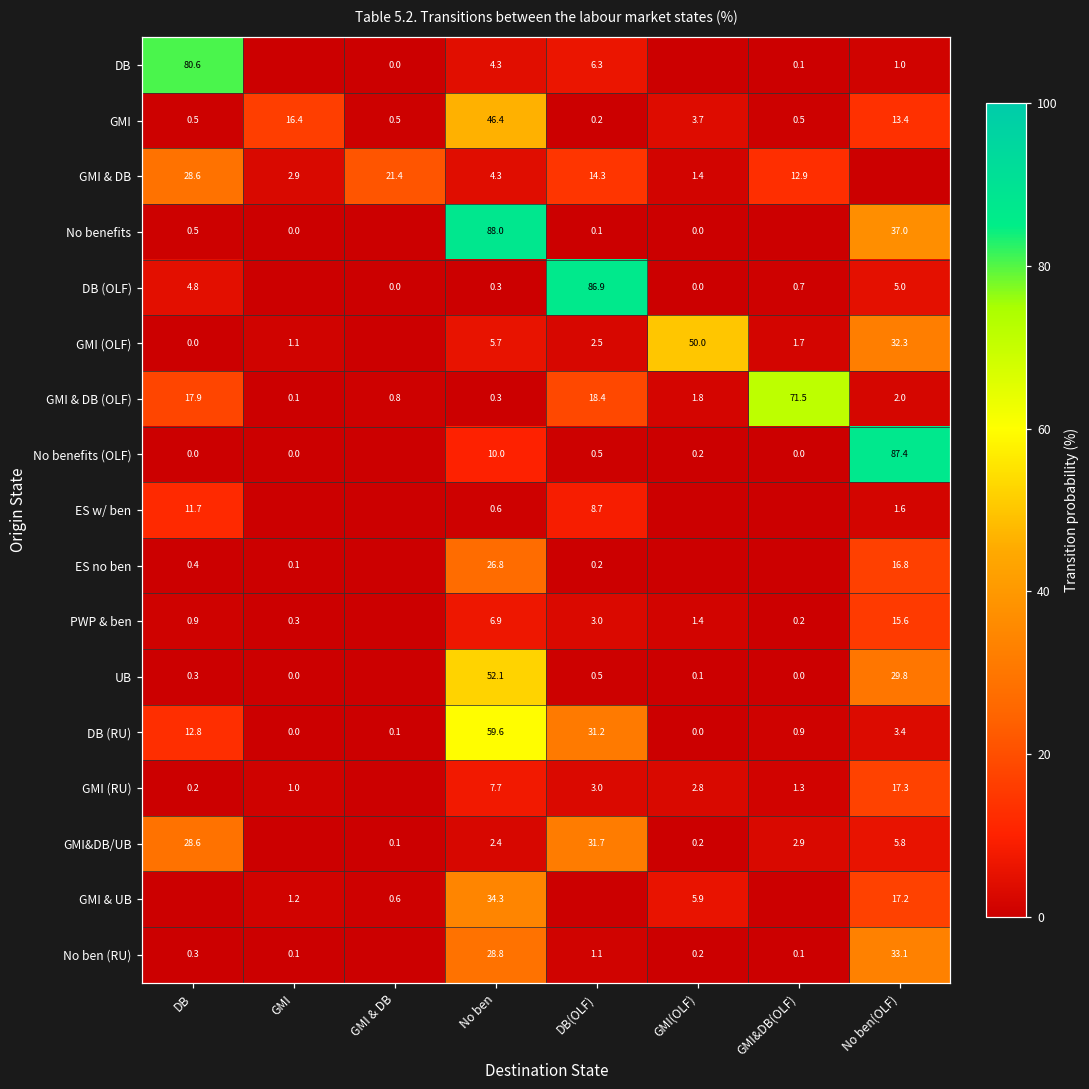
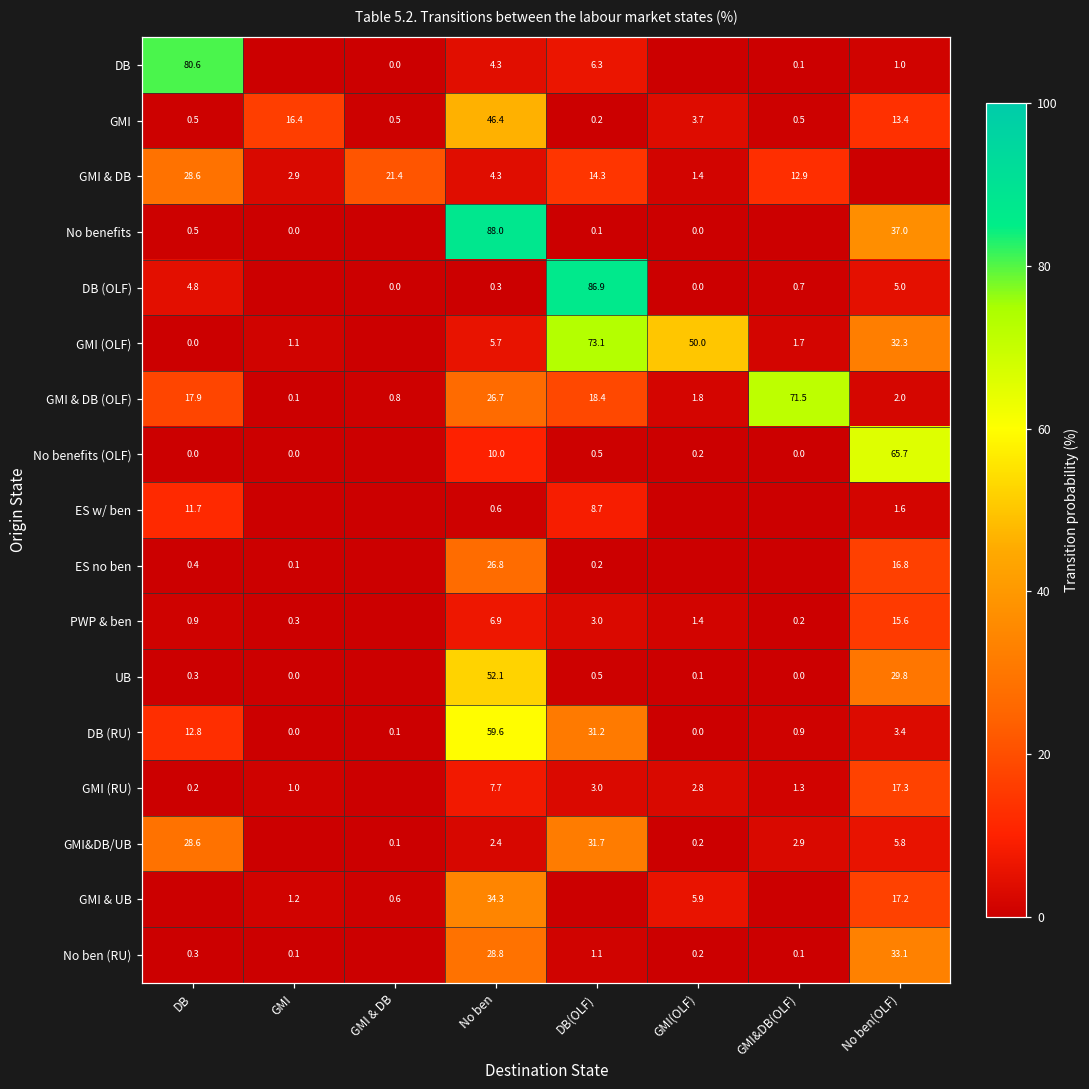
  {
    "DB": {
      "DB": 80.6,
      "GMI & DB": 0.0,
      "No ben": 4.3,
      "DB(OLF)": 6.3,
      "GMI&DB(OLF)": 0.1,
      "No ben(OLF)": 1.0
    },
    "GMI": {
      "DB": 0.5,
      "GMI": 16.4,
      "GMI & DB": 0.5,
      "No ben": 46.4,
      "DB(OLF)": 0.2,
      "GMI(OLF)": 3.7,
      "GMI&DB(OLF)": 0.5,
      "No ben(OLF)": 13.4
    },
    "GMI & DB": {
      "DB": 28.6,
      "GMI": 2.9,
      "GMI & DB": 21.4,
      "No ben": 4.3,
      "DB(OLF)": 14.3,
      "GMI(OLF)": 1.4,
      "GMI&DB(OLF)": 12.9
    },
    "No benefits": {
      "DB": 0.5,
      "GMI": 0.0,
      "No ben": 88.0,
      "DB(OLF)": 0.1,
      "GMI(OLF)": 0.0,
      "No ben(OLF)": 37.0
    },
    "DB (OLF)": {
      "DB": 4.8,
      "GMI & DB": 0.0,
      "No ben": 0.3,
      "DB(OLF)": 86.9,
      "GMI(OLF)": 0.0,
      "GMI&DB(OLF)": 0.7,
      "No ben(OLF)": 5.0
    },
    "GMI (OLF)": {
      "DB": 0.0,
      "GMI": 1.1,
      "No ben": 5.7,
-     "DB(OLF)": 2.5,
+     "DB(OLF)": 73.1,
      "GMI(OLF)": 50.0,
      "GMI&DB(OLF)": 1.7,
      "No ben(OLF)": 32.3
    },
    "GMI & DB (OLF)": {
      "DB": 17.9,
      "GMI": 0.1,
      "GMI & DB": 0.8,
-     "No ben": 0.3,
+     "No ben": 26.7,
      "DB(OLF)": 18.4,
      "GMI(OLF)": 1.8,
      "GMI&DB(OLF)": 71.5,
      "No ben(OLF)": 2.0
    },
    "No benefits (OLF)": {
      "DB": 0.0,
      "GMI": 0.0,
      "No ben": 10.0,
      "DB(OLF)": 0.5,
      "GMI(OLF)": 0.2,
      "GMI&DB(OLF)": 0.0,
-     "No ben(OLF)": 87.4
+     "No ben(OLF)": 65.7
    },
    "ES w/ ben": {
      "DB": 11.7,
      "No ben": 0.6,
      "DB(OLF)": 8.7,
      "No ben(OLF)": 1.6
    },
    "ES no ben": {
      "DB": 0.4,
      "GMI": 0.1,
      "No ben": 26.8,
      "DB(OLF)": 0.2,
      "No ben(OLF)": 16.8
    },
    "PWP & ben": {
      "DB": 0.9,
      "GMI": 0.3,
      "No ben": 6.9,
      "DB(OLF)": 3.0,
      "GMI(OLF)": 1.4,
      "GMI&DB(OLF)": 0.2,
      "No ben(OLF)": 15.6
    },
    "UB": {
      "DB": 0.3,
      "GMI": 0.0,
      "No ben": 52.1,
      "DB(OLF)": 0.5,
      "GMI(OLF)": 0.1,
      "GMI&DB(OLF)": 0.0,
      "No ben(OLF)": 29.8
    },
    "DB (RU)": {
      "DB": 12.8,
      "GMI": 0.0,
      "GMI & DB": 0.1,
      "No ben": 59.6,
      "DB(OLF)": 31.2,
      "GMI(OLF)": 0.0,
      "GMI&DB(OLF)": 0.9,
      "No ben(OLF)": 3.4
    },
    "GMI (RU)": {
      "DB": 0.2,
      "GMI": 1.0,
      "No ben": 7.7,
      "DB(OLF)": 3.0,
      "GMI(OLF)": 2.8,
      "GMI&DB(OLF)": 1.3,
      "No ben(OLF)": 17.3
    },
    "GMI&DB/UB": {
      "DB": 28.6,
      "GMI & DB": 0.1,
      "No ben": 2.4,
      "DB(OLF)": 31.7,
      "GMI(OLF)": 0.2,
      "GMI&DB(OLF)": 2.9,
      "No ben(OLF)": 5.8
    },
    "GMI & UB": {
      "GMI": 1.2,
      "GMI & DB": 0.6,
      "No ben": 34.3,
      "GMI(OLF)": 5.9,
      "No ben(OLF)": 17.2
    },
    "No ben (RU)": {
      "DB": 0.3,
      "GMI": 0.1,
      "No ben": 28.8,
      "DB(OLF)": 1.1,
      "GMI(OLF)": 0.2,
      "GMI&DB(OLF)": 0.1,
      "No ben(OLF)": 33.1
    }
  }
